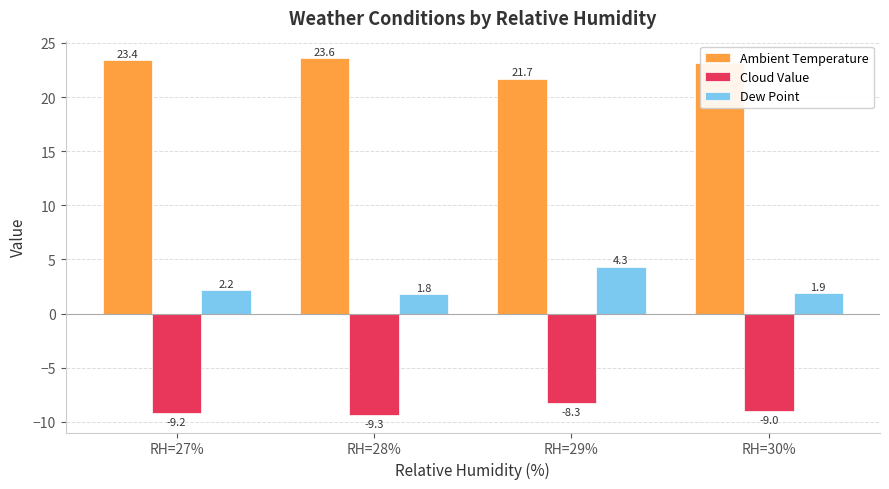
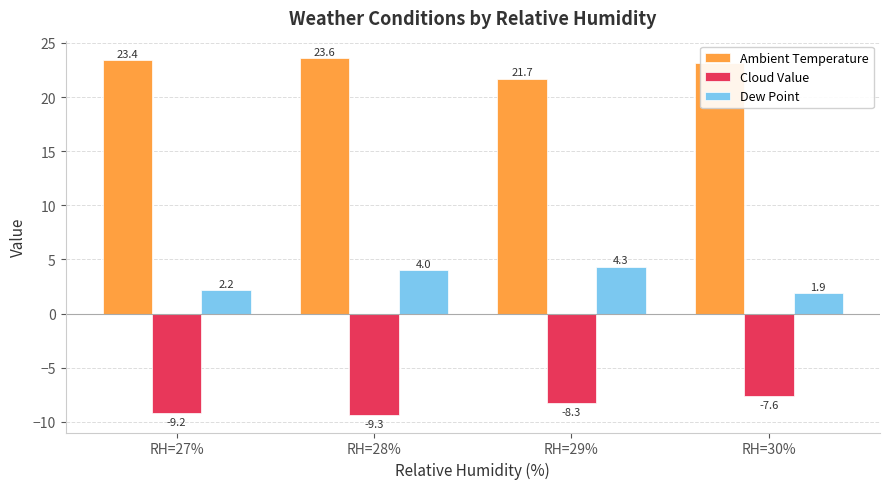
  {
    "Ambient Temperature": {
      "RH=27%": 23.4,
      "RH=28%": 23.6,
      "RH=29%": 21.7
    },
    "Cloud Value": {
      "RH=27%": -9.2,
      "RH=28%": -9.3,
      "RH=29%": -8.3,
-     "RH=30%": -9.0
+     "RH=30%": -7.6
    },
    "Dew Point": {
      "RH=27%": 2.2,
-     "RH=28%": 1.8,
+     "RH=28%": 4.0,
      "RH=29%": 4.3,
      "RH=30%": 1.9
    }
  }
